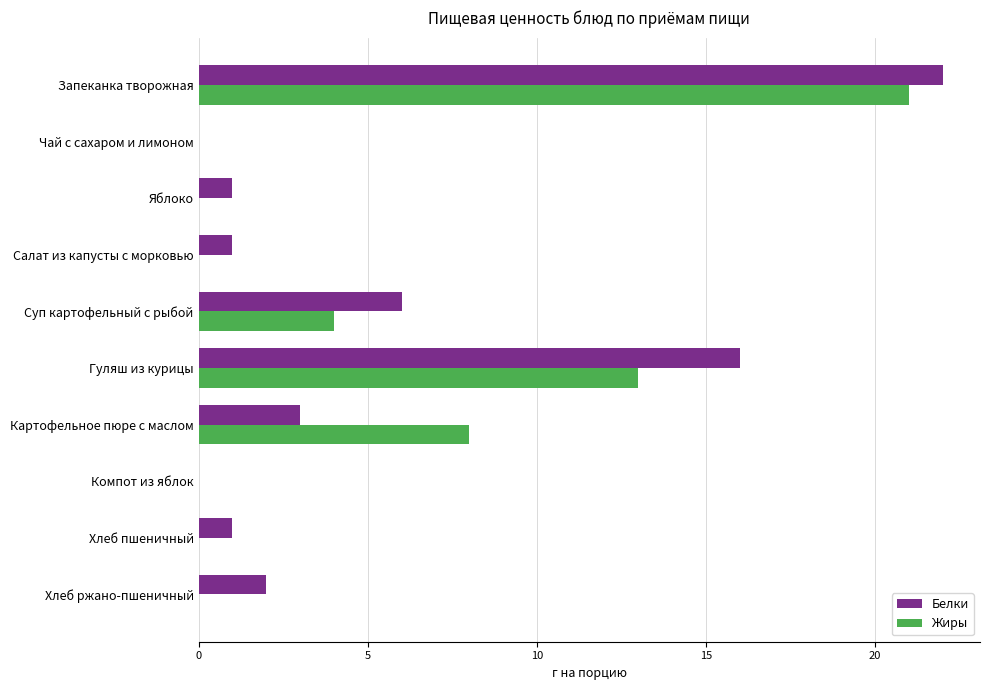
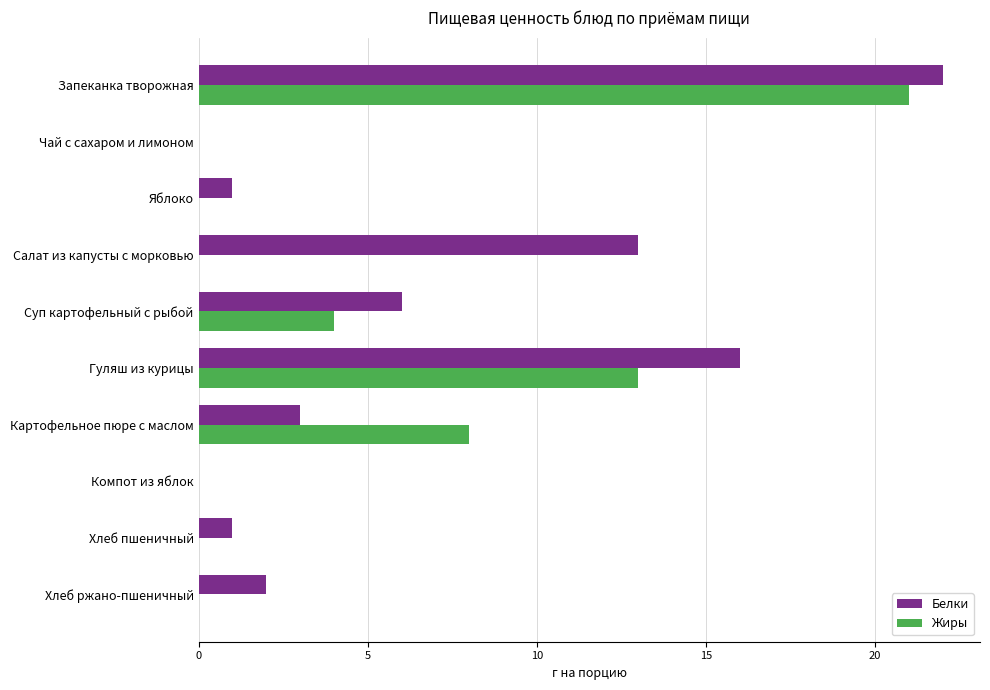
  {
    "Белки": {
      "Запеканка творожная": 22,
      "Чай с сахаром и лимоном": 0,
      "Яблоко": 1,
-     "Салат из капусты с морковью": 1,
+     "Салат из капусты с морковью": 13,
      "Суп картофельный с рыбой": 6,
      "Гуляш из курицы": 16,
      "Картофельное пюре с маслом": 3,
      "Компот из яблок": 0,
      "Хлеб пшеничный": 1,
      "Хлеб ржано-пшеничный": 2
    },
    "Жиры": {
      "Запеканка творожная": 21,
      "Чай с сахаром и лимоном": 0,
      "Яблоко": 0,
      "Салат из капусты с морковью": 0,
      "Суп картофельный с рыбой": 4,
      "Гуляш из курицы": 13,
      "Картофельное пюре с маслом": 8,
      "Компот из яблок": 0,
      "Хлеб пшеничный": 0,
      "Хлеб ржано-пшеничный": 0
    }
  }
